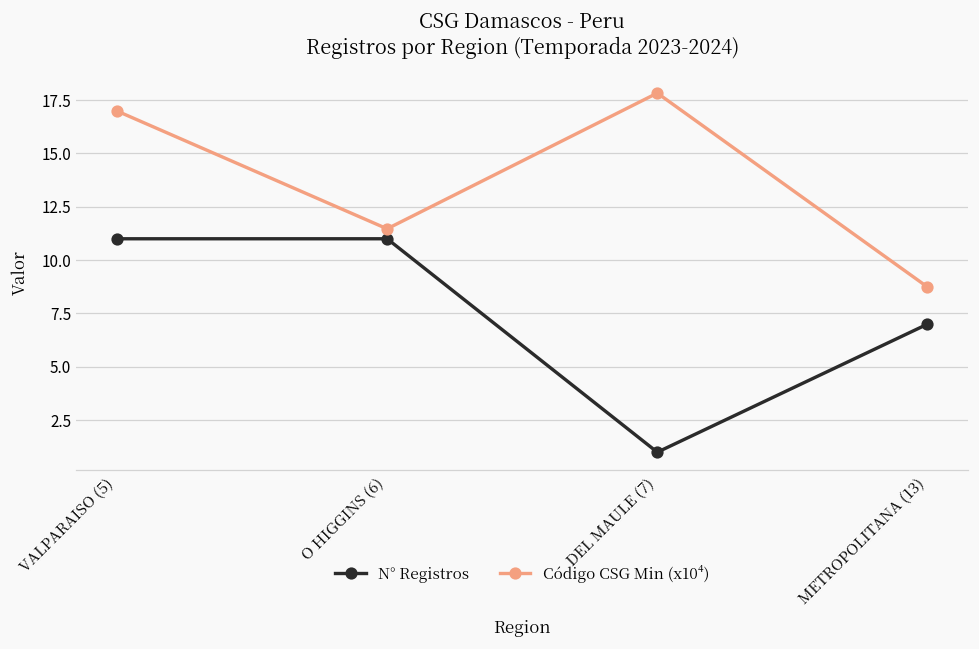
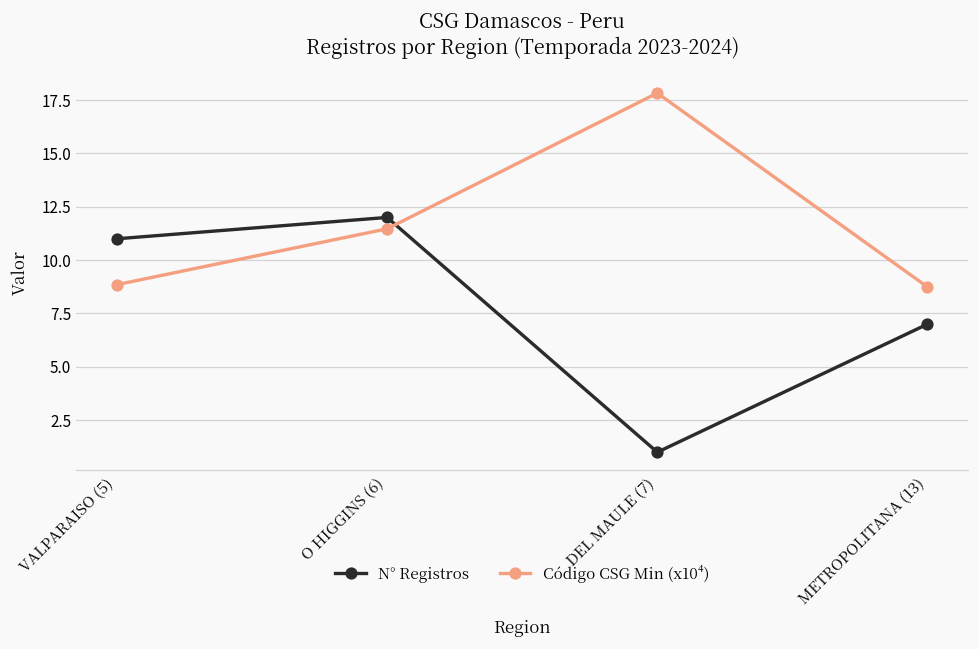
  {
    "N° Registros": {
      "VALPARAISO (5)": 11,
-     "O HIGGINS (6)": 11,
+     "O HIGGINS (6)": 12,
      "DEL MAULE (7)": 1,
      "METROPOLITANA (13)": 7
    },
    "Código CSG Min (x10⁴)": {
-     "VALPARAISO (5)": 17.0,
+     "VALPARAISO (5)": 8.9,
      "O HIGGINS (6)": 11.5,
      "DEL MAULE (7)": 17.8,
      "METROPOLITANA (13)": 8.7
    }
  }
